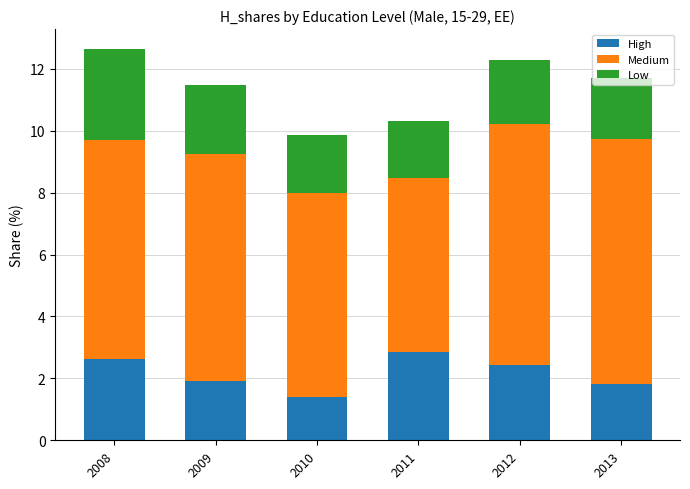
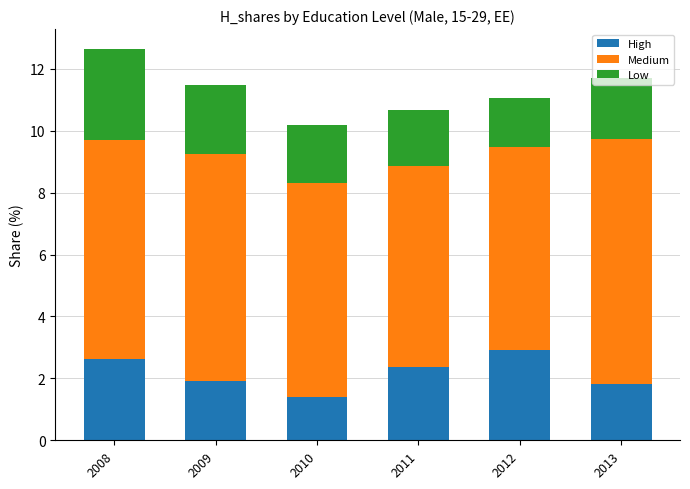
  {
    "High": {
      "2008": 2.6,
      "2009": 1.9,
      "2010": 1.4,
-     "2011": 2.9,
-     "2012": 2.4,
+     "2011": 2.4,
+     "2012": 2.9,
      "2013": 1.8
    },
    "Medium": {
      "2008": 7.1,
      "2009": 7.3,
-     "2010": 6.6,
-     "2011": 5.6,
-     "2012": 7.8,
+     "2010": 6.9,
+     "2011": 6.5,
+     "2012": 6.6,
      "2013": 7.9
    },
    "Low": {
      "2008": 2.9,
      "2009": 2.2,
      "2010": 1.9,
      "2011": 1.8,
-     "2012": 2.1
+     "2012": 1.6
    }
  }
